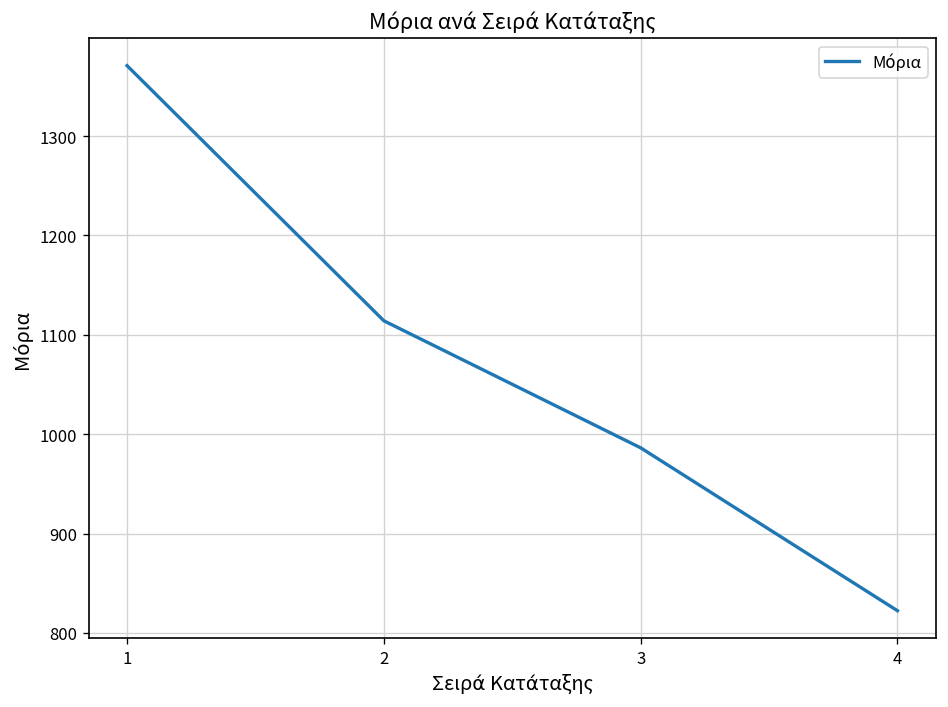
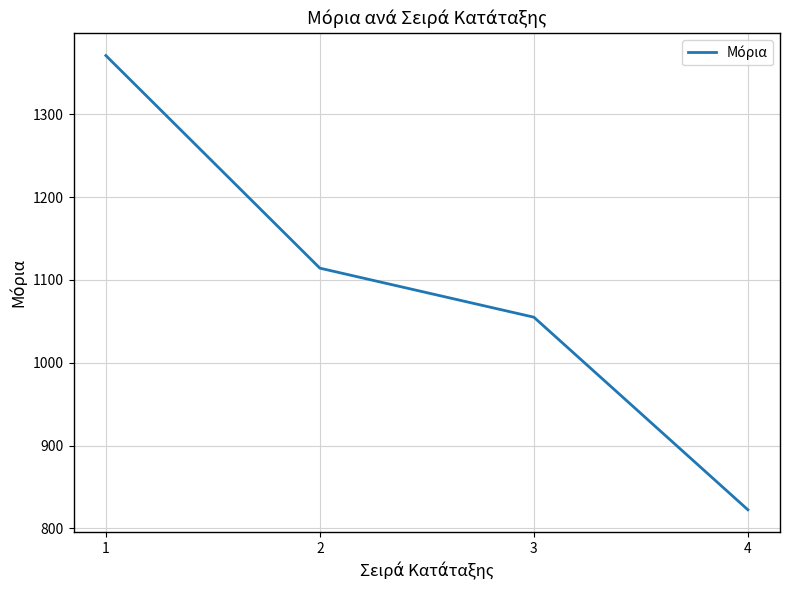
  {
    "1": 1370,
    "2": 1110,
-   "3": 990,
+   "3": 1050,
    "4": 820
  }
